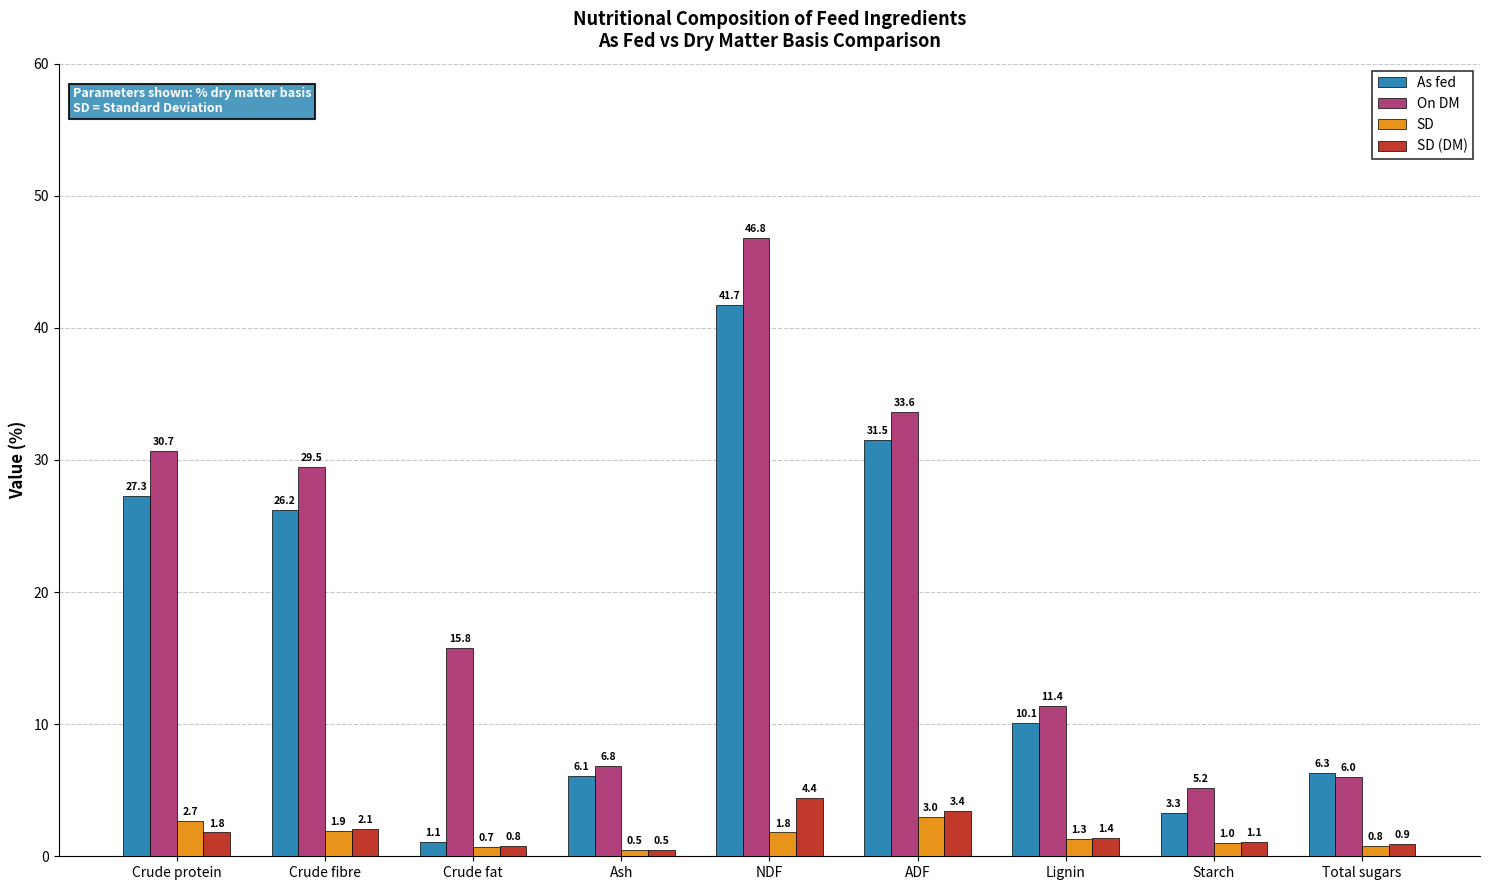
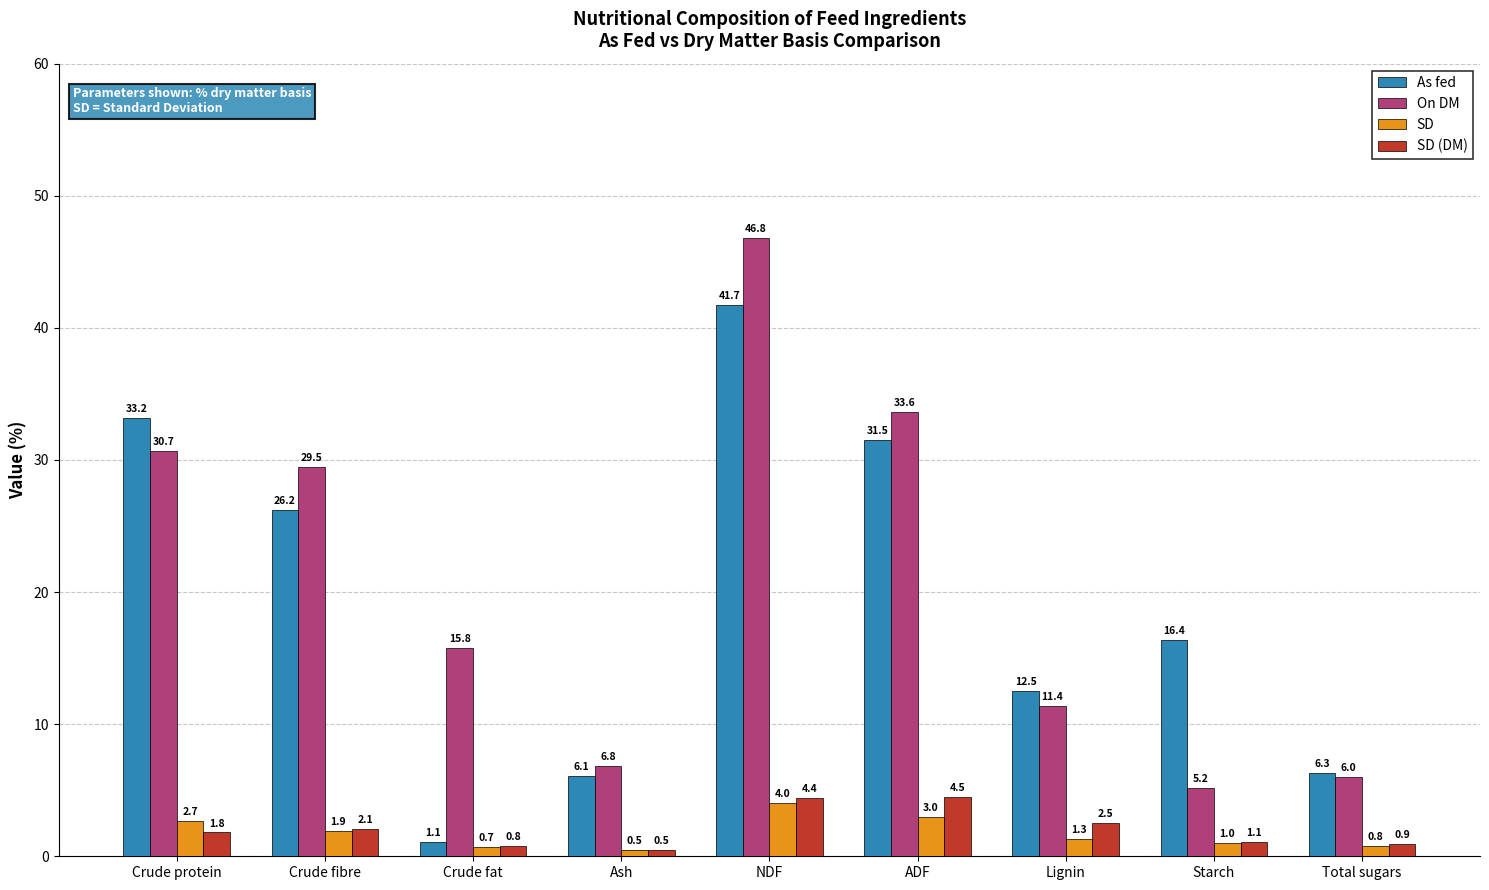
  {
    "As fed": {
-     "Crude protein": 27.3,
+     "Crude protein": 33.2,
      "Crude fibre": 26.2,
      "Crude fat": 1.1,
      "Ash": 6.1,
      "NDF": 41.7,
      "ADF": 31.5,
-     "Lignin": 10.1,
-     "Starch": 3.3,
+     "Lignin": 12.5,
+     "Starch": 16.4,
      "Total sugars": 6.3
    },
    "On DM": {
      "Crude protein": 30.7,
      "Crude fibre": 29.5,
      "Crude fat": 15.8,
      "Ash": 6.8,
      "NDF": 46.8,
      "ADF": 33.6,
      "Lignin": 11.4,
      "Starch": 5.2,
      "Total sugars": 6.0
    },
    "SD": {
      "Crude protein": 2.7,
      "Crude fibre": 1.9,
      "Crude fat": 0.7,
      "Ash": 0.5,
-     "NDF": 1.8,
+     "NDF": 4.0,
      "ADF": 3.0,
      "Lignin": 1.3,
      "Starch": 1.0,
      "Total sugars": 0.8
    },
    "SD (DM)": {
      "Crude protein": 1.8,
      "Crude fibre": 2.1,
      "Crude fat": 0.8,
      "Ash": 0.5,
      "NDF": 4.4,
-     "ADF": 3.4,
-     "Lignin": 1.4,
+     "ADF": 4.5,
+     "Lignin": 2.5,
      "Starch": 1.1,
      "Total sugars": 0.9
    }
  }
